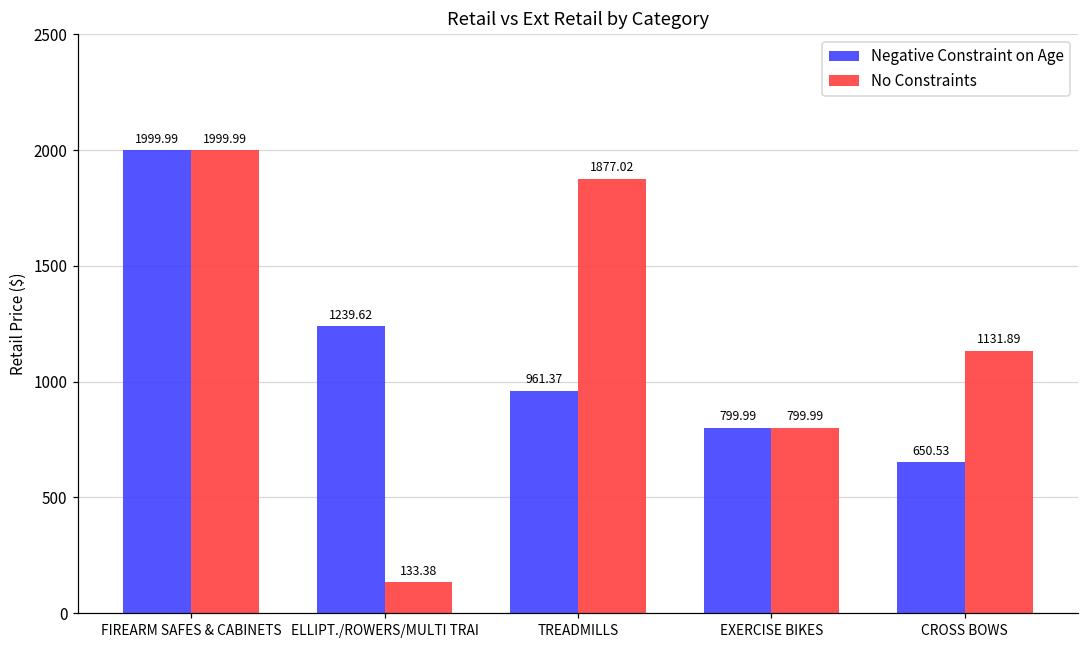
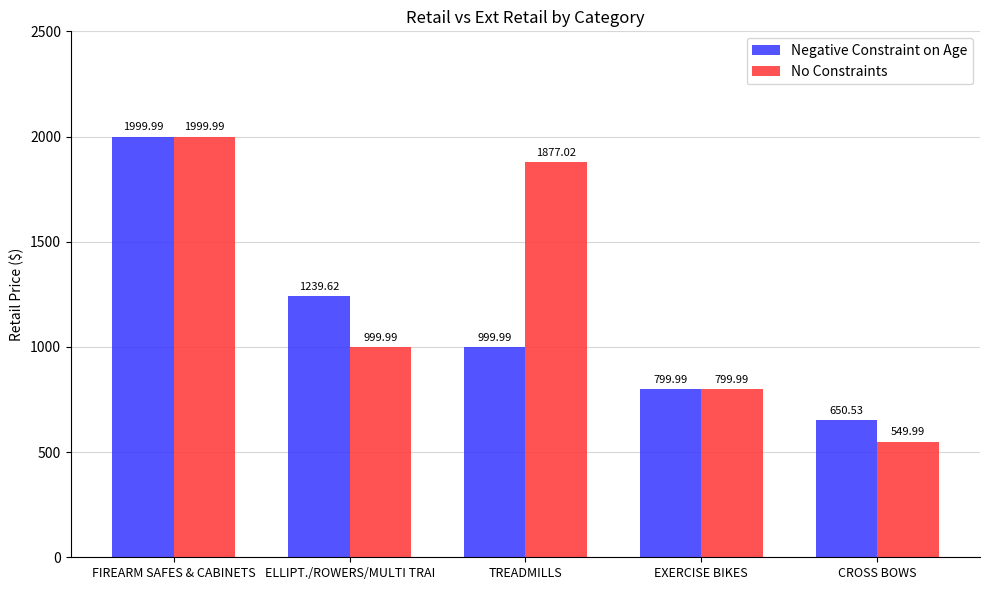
  {
    "Negative Constraint on Age": {
      "FIREARM SAFES & CABINETS": 1999.99,
      "ELLIPT./ROWERS/MULTI TRAI": 1239.62,
-     "TREADMILLS": 961.37,
+     "TREADMILLS": 999.99,
      "EXERCISE BIKES": 799.99,
      "CROSS BOWS": 650.53
    },
    "No Constraints": {
      "FIREARM SAFES & CABINETS": 1999.99,
-     "ELLIPT./ROWERS/MULTI TRAI": 133.38,
+     "ELLIPT./ROWERS/MULTI TRAI": 999.99,
      "TREADMILLS": 1877.02,
      "EXERCISE BIKES": 799.99,
-     "CROSS BOWS": 1131.89
+     "CROSS BOWS": 549.99
    }
  }
